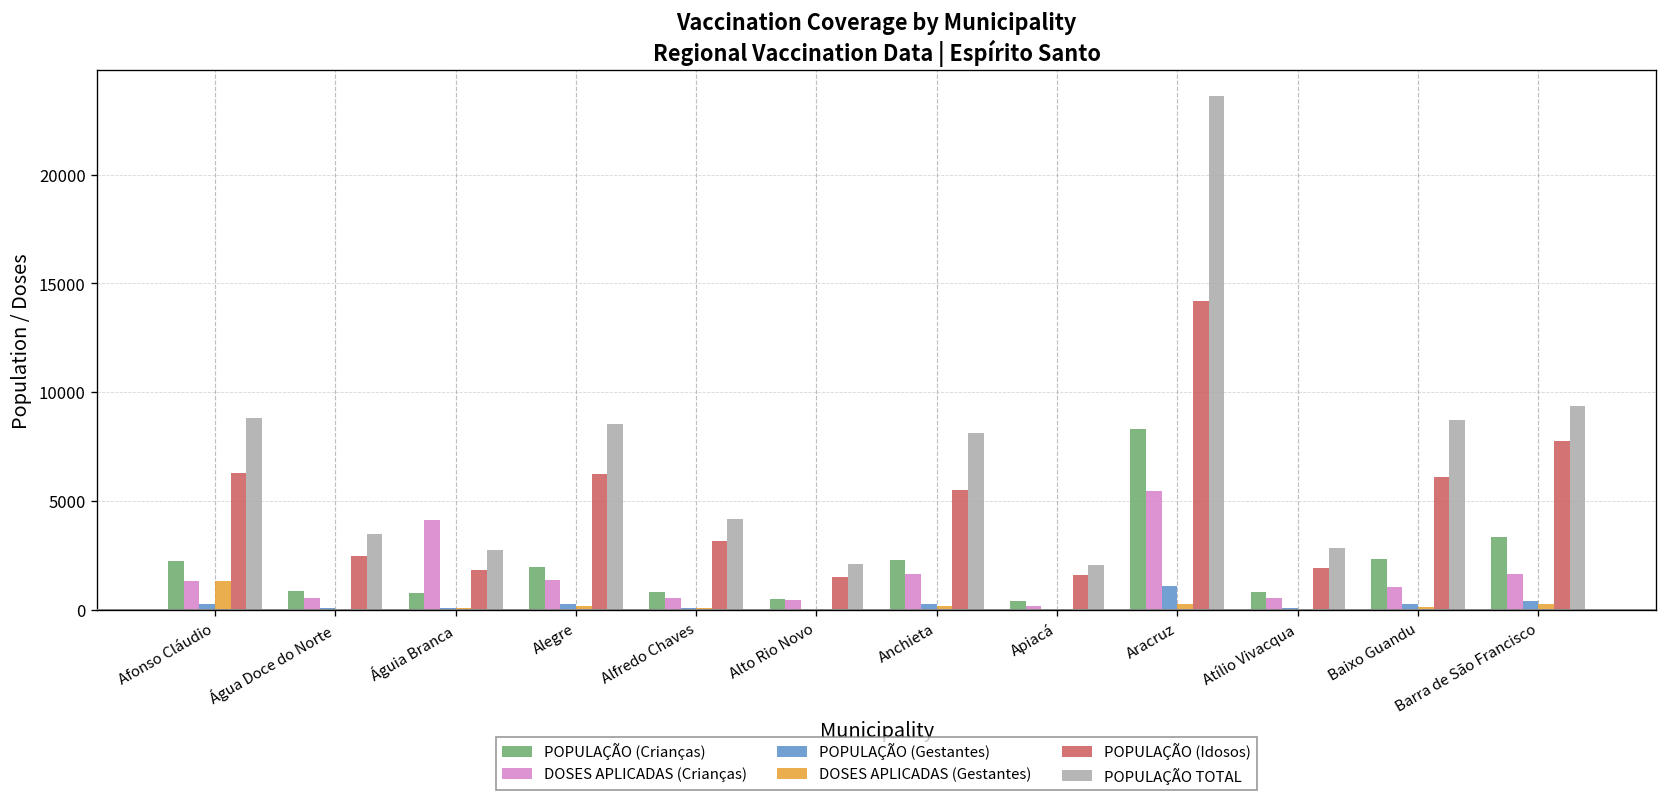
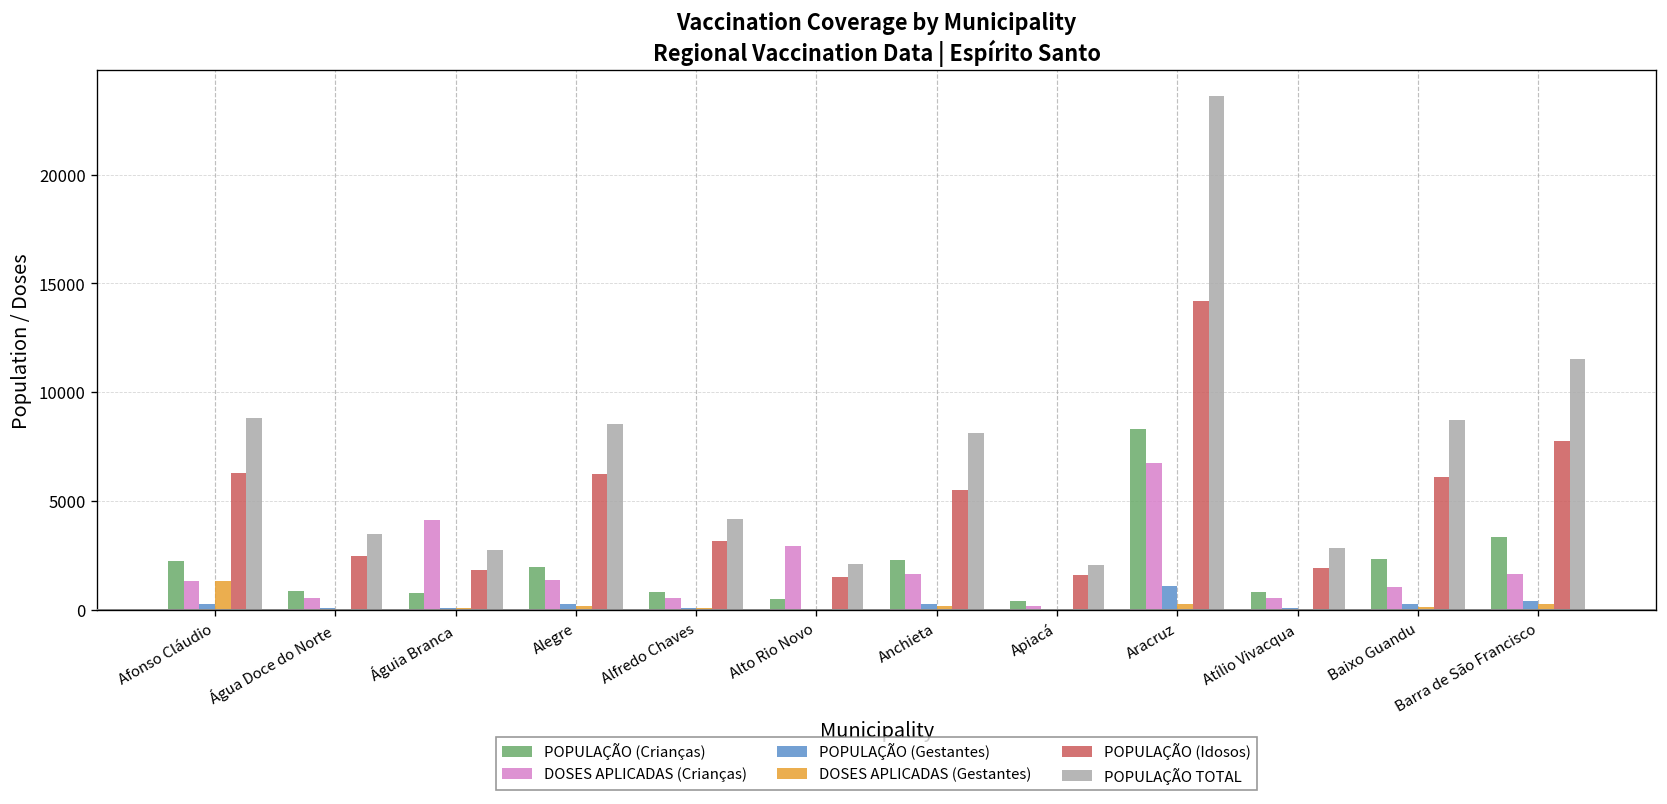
  {
    "POPULAÇÃO (Crianças)": {
      "Afonso Cláudio": 2200,
      "Água Doce do Norte": 900,
      "Águia Branca": 800,
      "Alegre": 2000,
      "Alfredo Chaves": 900,
      "Alto Rio Novo": 500,
      "Anchieta": 2300,
      "Apiacá": 400,
      "Aracruz": 8300,
      "Atílio Vivacqua": 800,
      "Baixo Guandu": 2300,
      "Barra de São Francisco": 3400
    },
    "DOSES APLICADAS (Crianças)": {
      "Afonso Cláudio": 1300,
      "Água Doce do Norte": 600,
      "Águia Branca": 4100,
      "Alegre": 1400,
      "Alfredo Chaves": 600,
-     "Alto Rio Novo": 500,
+     "Alto Rio Novo": 2900,
      "Anchieta": 1600,
      "Apiacá": 200,
-     "Aracruz": 5500,
+     "Aracruz": 6800,
      "Atílio Vivacqua": 600,
      "Baixo Guandu": 1100,
      "Barra de São Francisco": 1700
    },
    "POPULAÇÃO (Gestantes)": {
      "Afonso Cláudio": 300,
      "Alegre": 300,
      "Anchieta": 300,
      "Aracruz": 1100,
      "Baixo Guandu": 300,
      "Barra de São Francisco": 400
    },
    "DOSES APLICADAS (Gestantes)": {
      "Afonso Cláudio": 1300,
      "Alegre": 200,
      "Anchieta": 200,
      "Aracruz": 300,
      "Baixo Guandu": 100,
      "Barra de São Francisco": 300
    },
    "POPULAÇÃO (Idosos)": {
      "Afonso Cláudio": 6300,
      "Água Doce do Norte": 2500,
      "Águia Branca": 1900,
      "Alegre": 6300,
      "Alfredo Chaves": 3200,
      "Alto Rio Novo": 1500,
      "Anchieta": 5500,
      "Apiacá": 1600,
      "Aracruz": 14200,
      "Atílio Vivacqua": 1900,
      "Baixo Guandu": 6100,
      "Barra de São Francisco": 7800
    },
    "POPULAÇÃO TOTAL": {
      "Afonso Cláudio": 8800,
      "Água Doce do Norte": 3500,
      "Águia Branca": 2800,
      "Alegre": 8500,
      "Alfredo Chaves": 4200,
      "Alto Rio Novo": 2100,
      "Anchieta": 8100,
      "Apiacá": 2100,
      "Aracruz": 23600,
      "Atílio Vivacqua": 2900,
      "Baixo Guandu": 8700,
-     "Barra de São Francisco": 9400
+     "Barra de São Francisco": 11500
    }
  }
